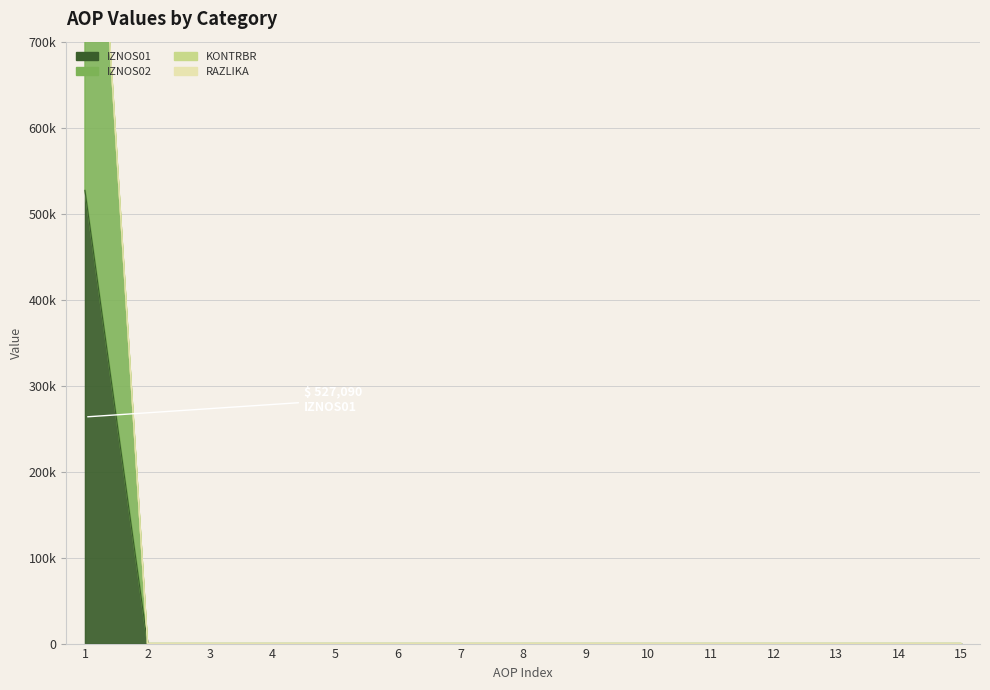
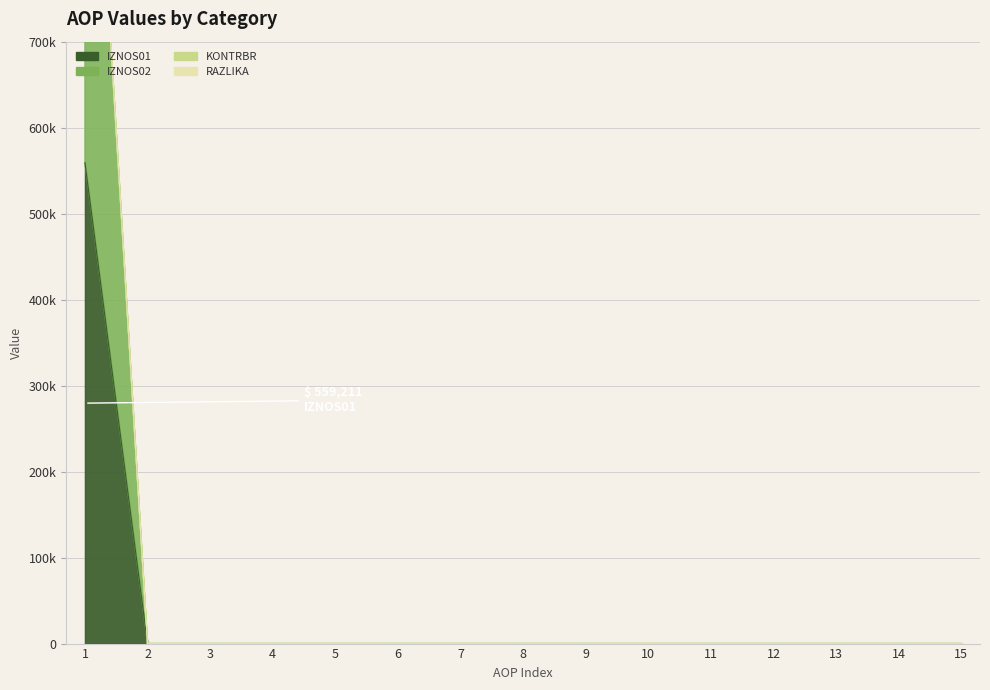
  {
    "IZNOS01": {
-     "1": 530000
+     "1": 560000
    }
  }
